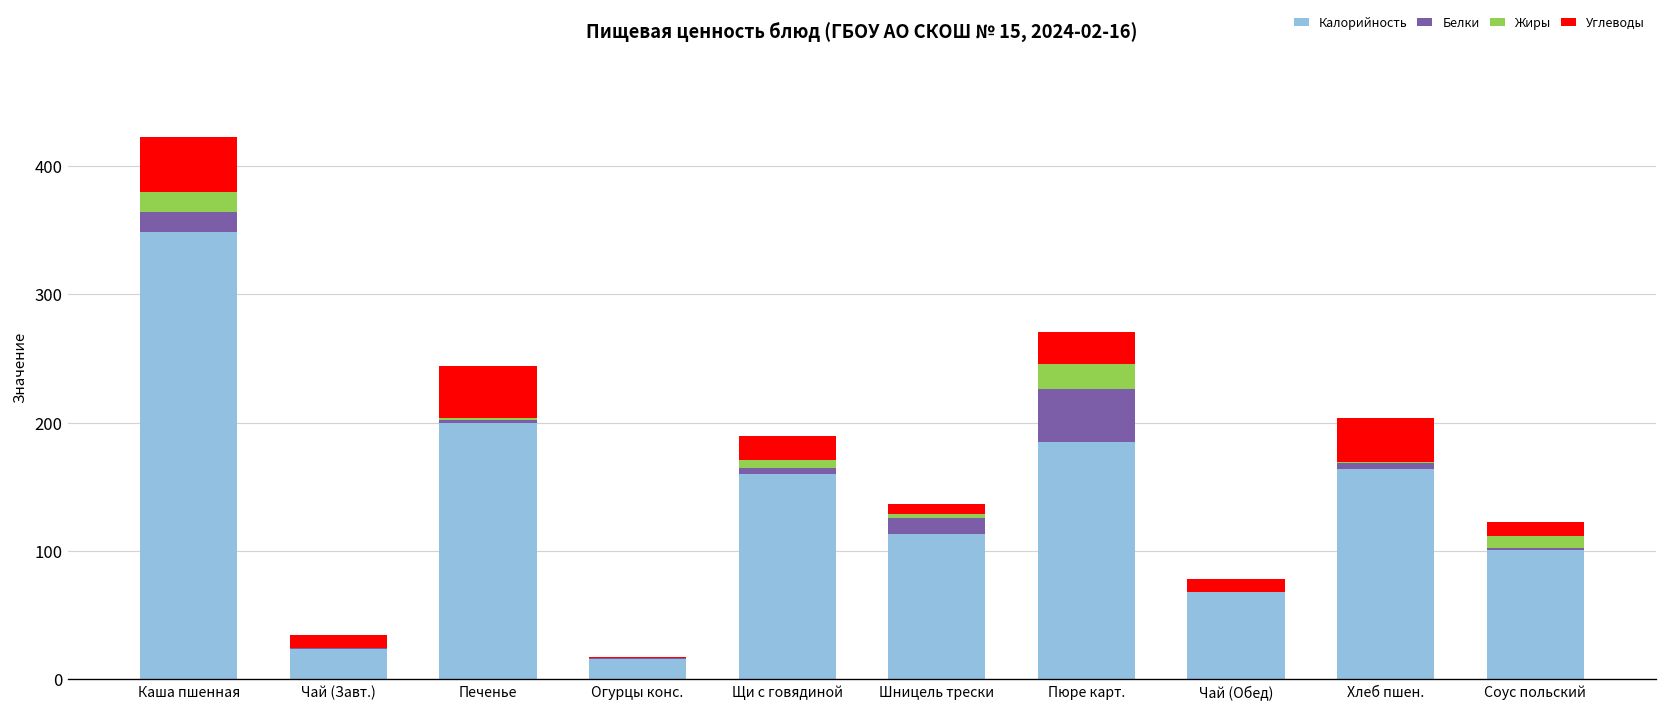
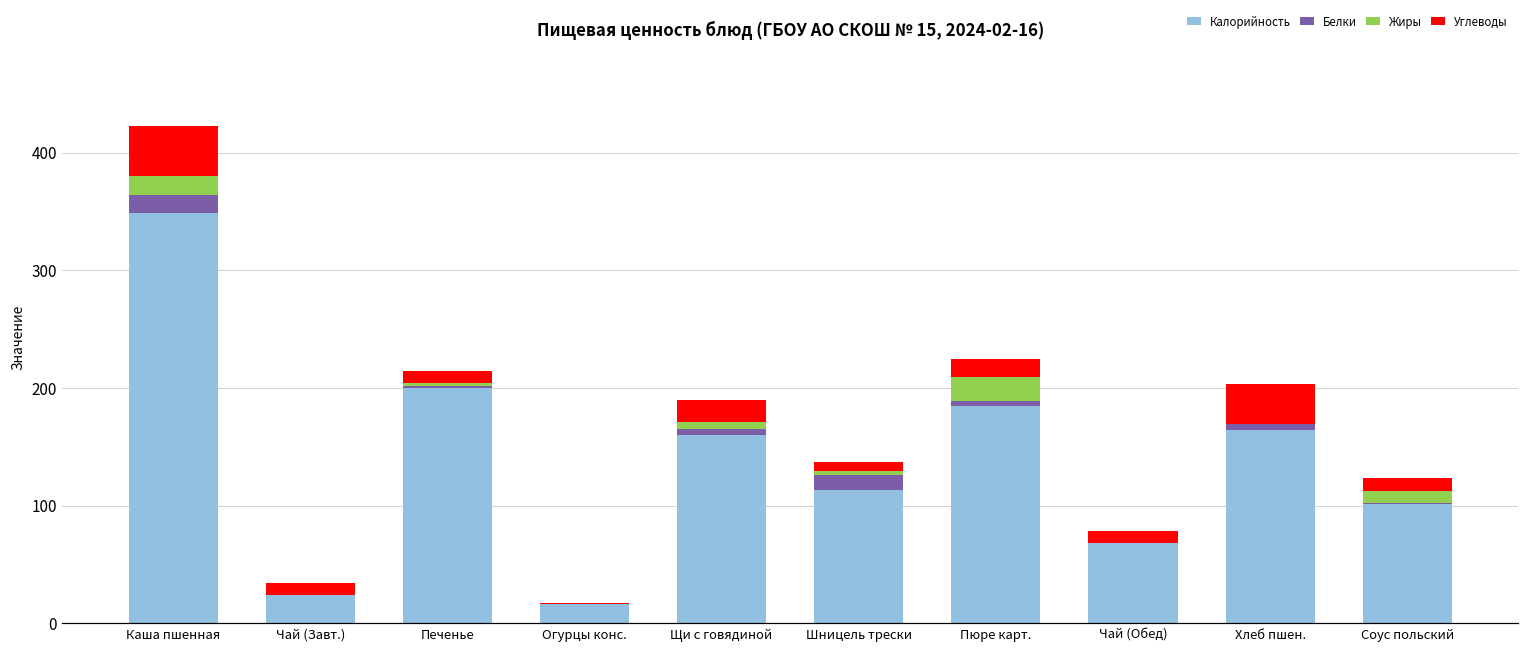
  {
    "Калорийность": {
      "Каша пшенная": 349,
      "Чай (Завт.)": 24,
      "Печенье": 200,
      "Огурцы конс.": 16,
      "Щи с говядиной": 160,
      "Шницель трески": 113,
      "Пюре карт.": 185,
      "Чай (Обед)": 68,
      "Хлеб пшен.": 164,
      "Соус польский": 101
    },
    "Белки": {
      "Каша пшенная": 15,
      "Щи с говядиной": 5,
      "Шницель трески": 13,
-     "Пюре карт.": 41,
+     "Пюре карт.": 4,
      "Хлеб пшен.": 5
    },
    "Жиры": {
      "Каша пшенная": 16,
      "Щи с говядиной": 6,
      "Шницель трески": 3,
      "Пюре карт.": 20,
      "Соус польский": 10
    },
    "Углеводы": {
      "Каша пшенная": 43,
      "Чай (Завт.)": 10,
-     "Печенье": 40,
+     "Печенье": 10,
      "Щи с говядиной": 19,
      "Шницель трески": 8,
-     "Пюре карт.": 25,
+     "Пюре карт.": 16,
      "Чай (Обед)": 10,
      "Хлеб пшен.": 34,
      "Соус польский": 11
    }
  }
